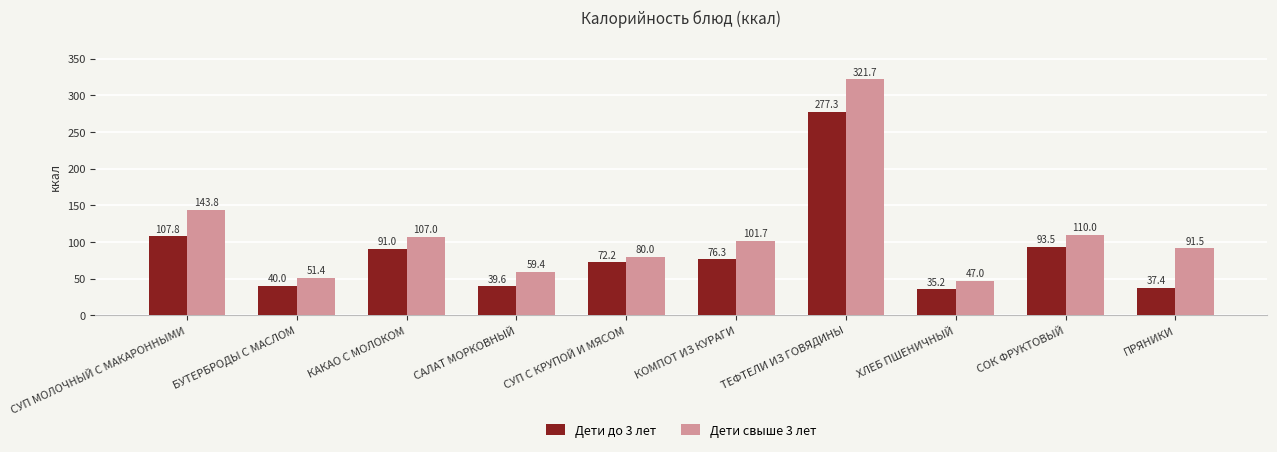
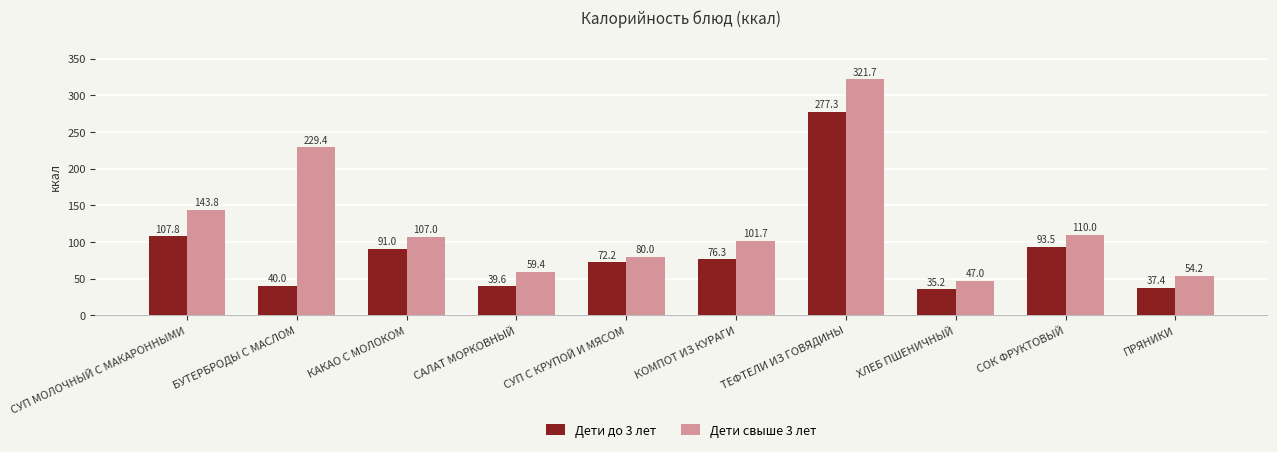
  {
    "Дети до 3 лет": {
      "СУП МОЛОЧНЫЙ С МАКАРОННЫМИ": 107.8,
      "БУТЕРБРОДЫ С МАСЛОМ": 40.0,
      "КАКАО С МОЛОКОМ": 91.0,
      "САЛАТ МОРКОВНЫЙ": 39.6,
      "СУП С КРУПОЙ И МЯСОМ": 72.2,
      "КОМПОТ ИЗ КУРАГИ": 76.3,
      "ТЕФТЕЛИ ИЗ ГОВЯДИНЫ": 277.3,
      "ХЛЕБ ПШЕНИЧНЫЙ": 35.2,
      "СОК ФРУКТОВЫЙ": 93.5,
      "ПРЯНИКИ": 37.4
    },
    "Дети свыше 3 лет": {
      "СУП МОЛОЧНЫЙ С МАКАРОННЫМИ": 143.8,
-     "БУТЕРБРОДЫ С МАСЛОМ": 51.4,
+     "БУТЕРБРОДЫ С МАСЛОМ": 229.4,
      "КАКАО С МОЛОКОМ": 107.0,
      "САЛАТ МОРКОВНЫЙ": 59.4,
      "СУП С КРУПОЙ И МЯСОМ": 80.0,
      "КОМПОТ ИЗ КУРАГИ": 101.7,
      "ТЕФТЕЛИ ИЗ ГОВЯДИНЫ": 321.7,
      "ХЛЕБ ПШЕНИЧНЫЙ": 47.0,
      "СОК ФРУКТОВЫЙ": 110.0,
-     "ПРЯНИКИ": 91.5
+     "ПРЯНИКИ": 54.2
    }
  }
